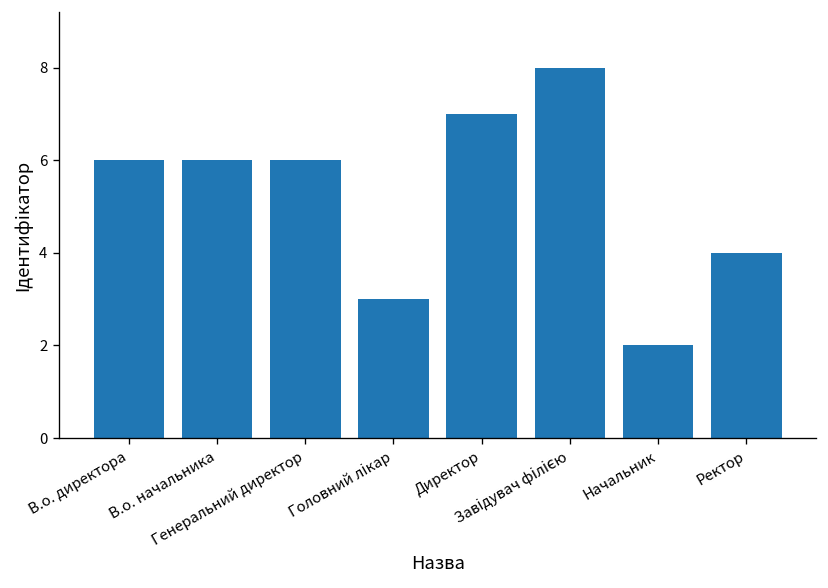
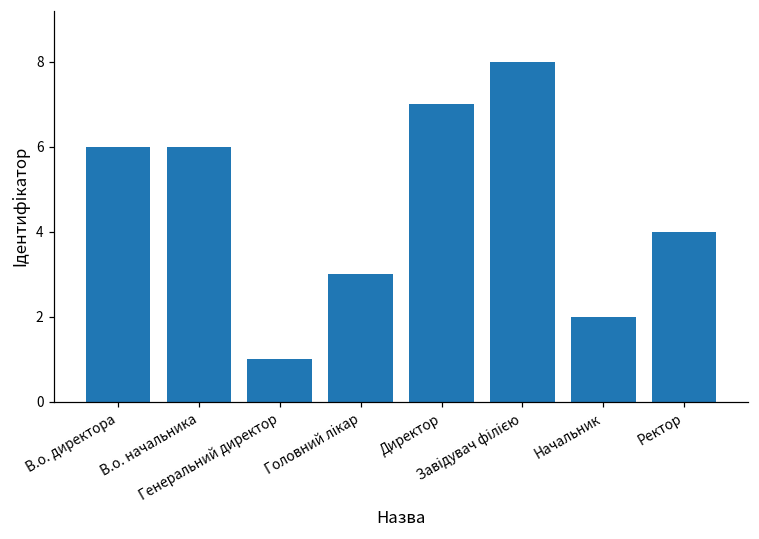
  {
    "В.о. директора": 6,
    "В.о. начальника": 6,
-   "Генеральний директор": 6,
+   "Генеральний директор": 1,
    "Головний лікар": 3,
    "Директор": 7,
    "Завідувач філією": 8,
    "Начальник": 2,
    "Ректор": 4
  }
